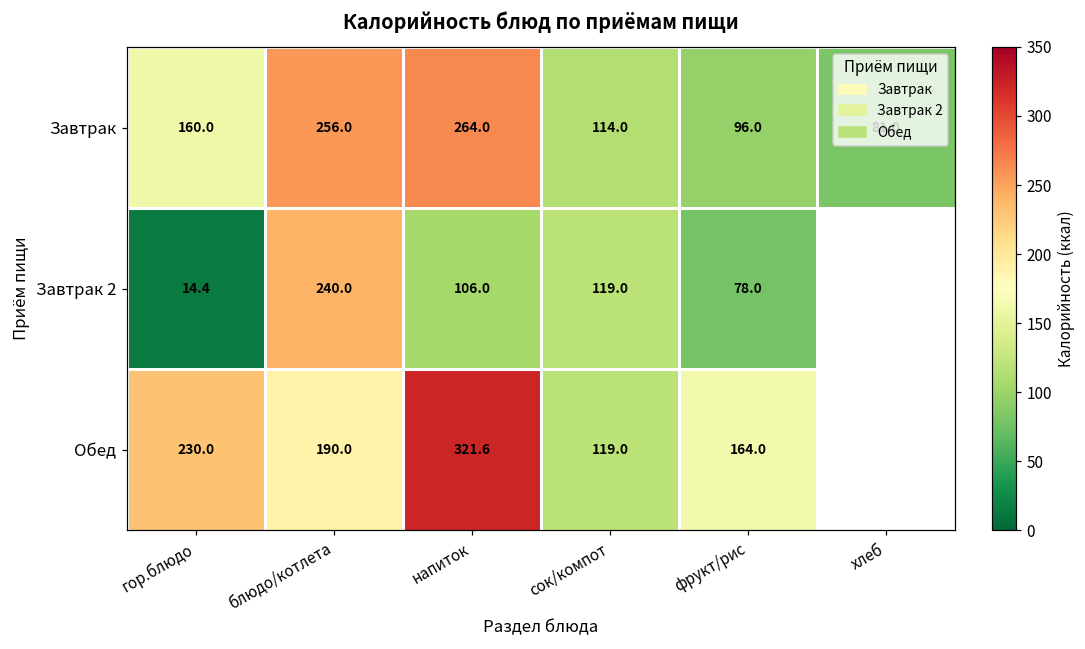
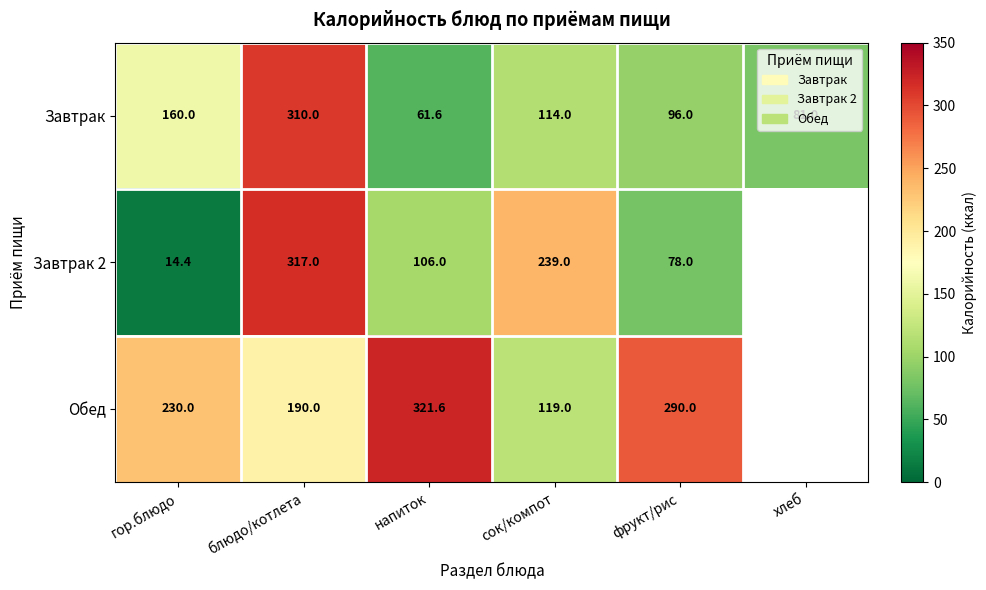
  {
    "Завтрак": {
      "гор.блюдо": 160.0,
-     "блюдо/котлета": 256.0,
-     "напиток": 264.0,
+     "блюдо/котлета": 310.0,
+     "напиток": 61.6,
      "сок/компот": 114.0,
      "фрукт/рис": 96.0
    },
    "Завтрак 2": {
      "гор.блюдо": 14.4,
-     "блюдо/котлета": 240.0,
+     "блюдо/котлета": 317.0,
      "напиток": 106.0,
-     "сок/компот": 119.0,
+     "сок/компот": 239.0,
      "фрукт/рис": 78.0
    },
    "Обед": {
      "гор.блюдо": 230.0,
      "блюдо/котлета": 190.0,
      "напиток": 321.6,
      "сок/компот": 119.0,
-     "фрукт/рис": 164.0
+     "фрукт/рис": 290.0
    }
  }
